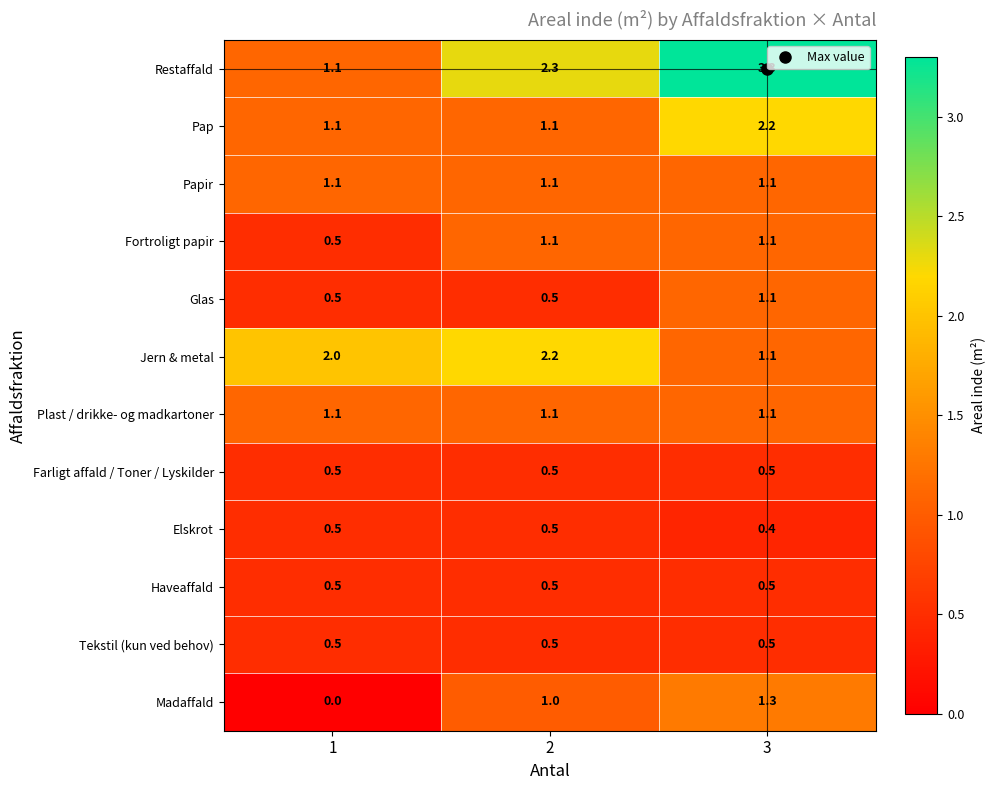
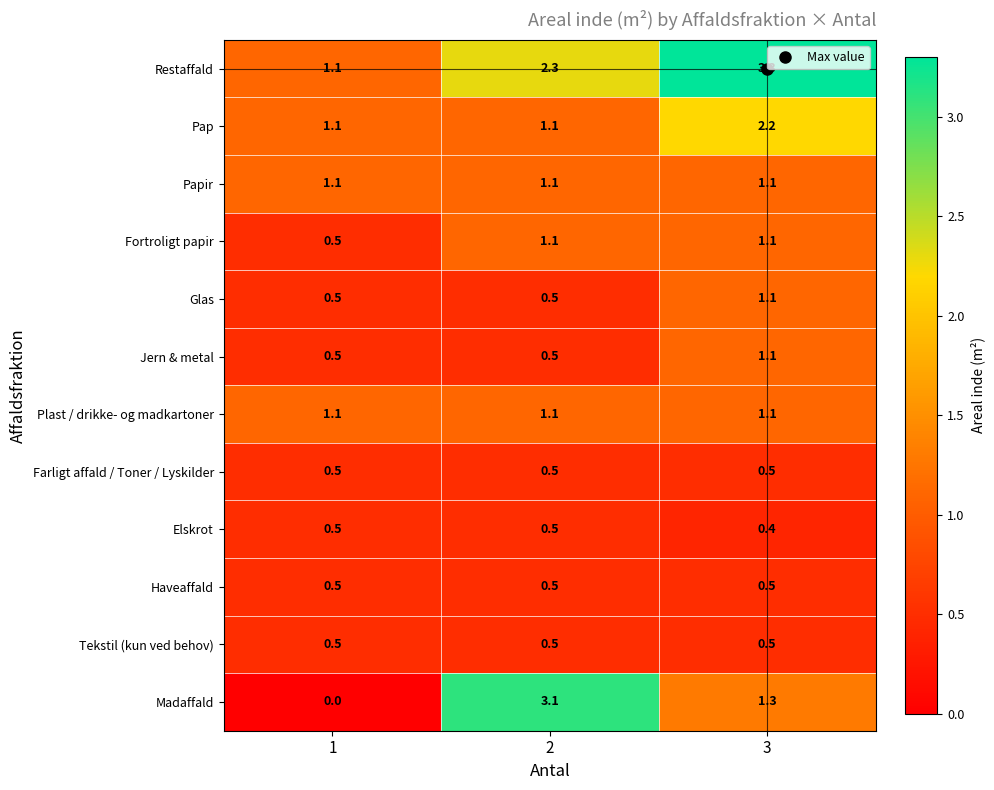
  {
    "Restaffald": {
      "1": 1.1,
      "2": 2.3
    },
    "Pap": {
      "1": 1.1,
      "2": 1.1,
      "3": 2.2
    },
    "Papir": {
      "1": 1.1,
      "2": 1.1,
      "3": 1.1
    },
    "Fortroligt papir": {
      "1": 0.5,
      "2": 1.1,
      "3": 1.1
    },
    "Glas": {
      "1": 0.5,
      "2": 0.5,
      "3": 1.1
    },
    "Jern & metal": {
-     "1": 2.0,
-     "2": 2.2,
+     "1": 0.5,
+     "2": 0.5,
      "3": 1.1
    },
    "Plast / drikke- og madkartoner": {
      "1": 1.1,
      "2": 1.1,
      "3": 1.1
    },
    "Farligt affald / Toner / Lyskilder": {
      "1": 0.5,
      "2": 0.5,
      "3": 0.5
    },
    "Elskrot": {
      "1": 0.5,
      "2": 0.5,
      "3": 0.4
    },
    "Haveaffald": {
      "1": 0.5,
      "2": 0.5,
      "3": 0.5
    },
    "Tekstil (kun ved behov)": {
      "1": 0.5,
      "2": 0.5,
      "3": 0.5
    },
    "Madaffald": {
      "1": 0.0,
-     "2": 1.0,
+     "2": 3.1,
      "3": 1.3
    }
  }
